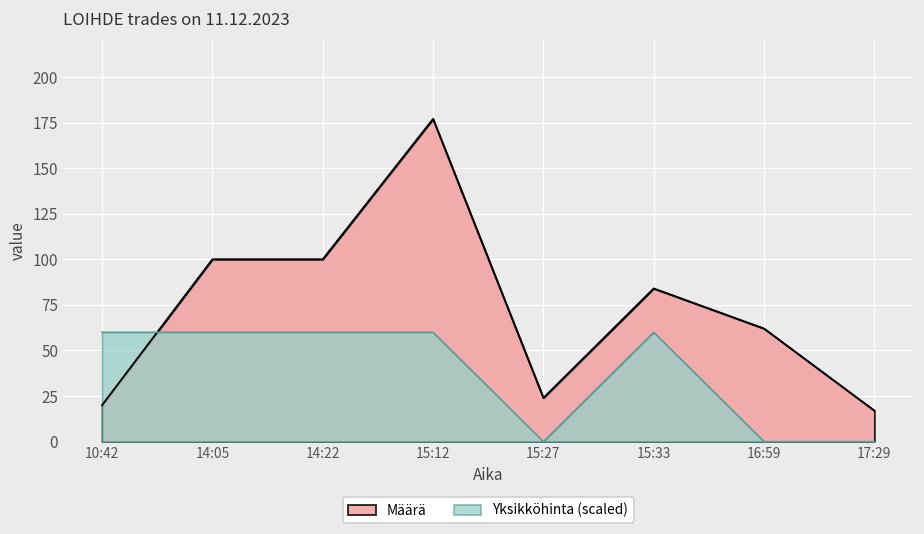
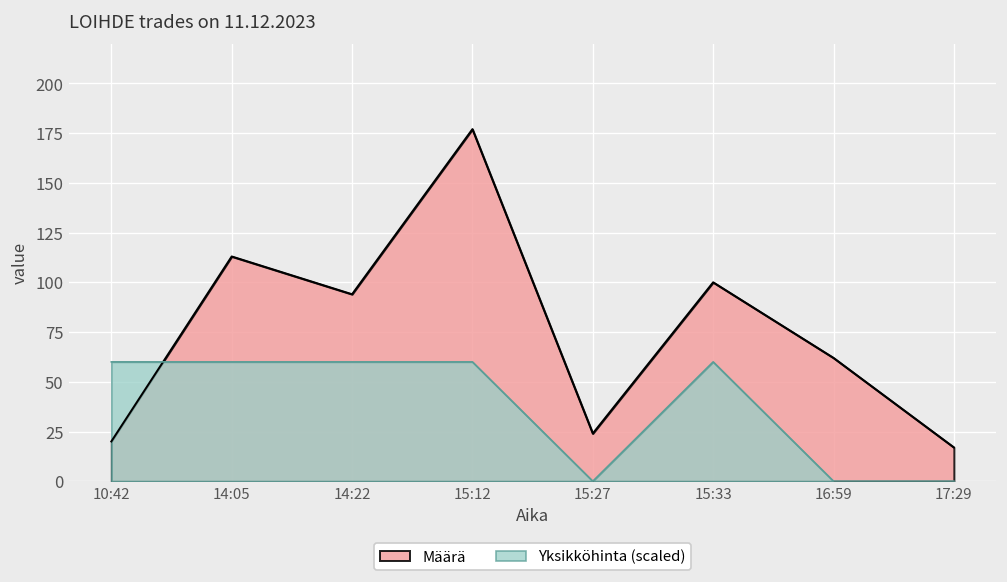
  {
    "Määrä": {
      "10:42": 20,
-     "14:05": 100,
-     "14:22": 100,
+     "14:05": 113,
+     "14:22": 94,
      "15:12": 177,
      "15:27": 24,
-     "15:33": 84,
+     "15:33": 100,
      "16:59": 62,
      "17:29": 17
    },
    "Yksikköhinta (scaled)": {
      "10:42": 60,
      "14:05": 60,
      "14:22": 60,
      "15:12": 60,
      "15:27": 0,
      "15:33": 60,
      "16:59": 0,
      "17:29": 0
    }
  }
